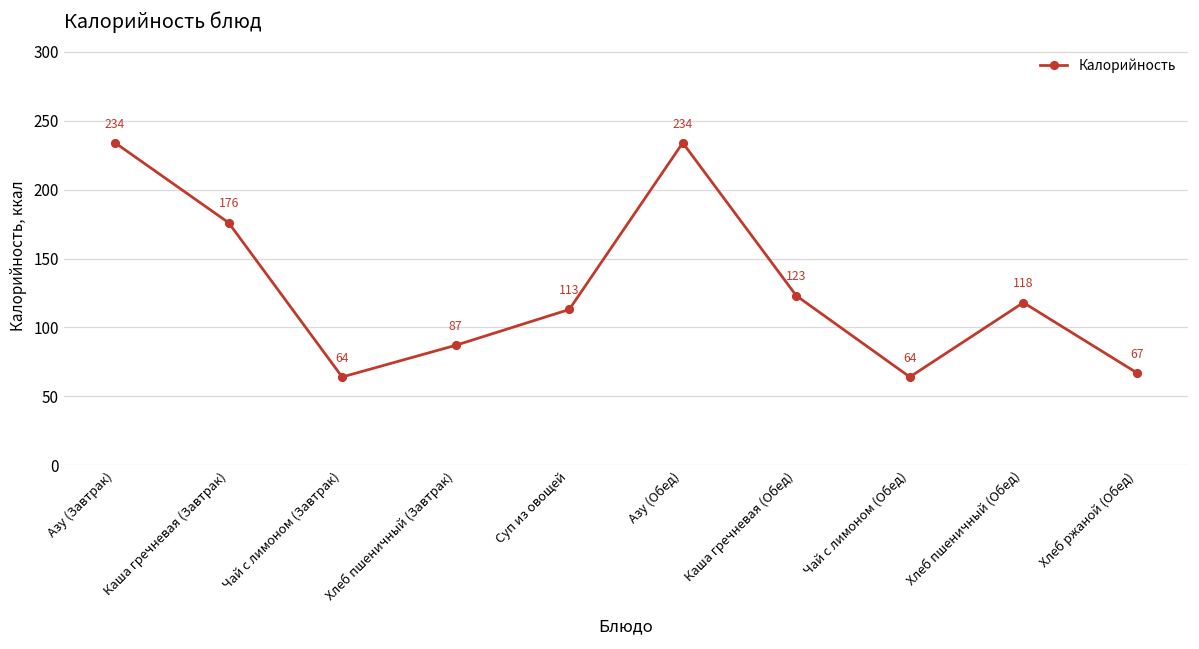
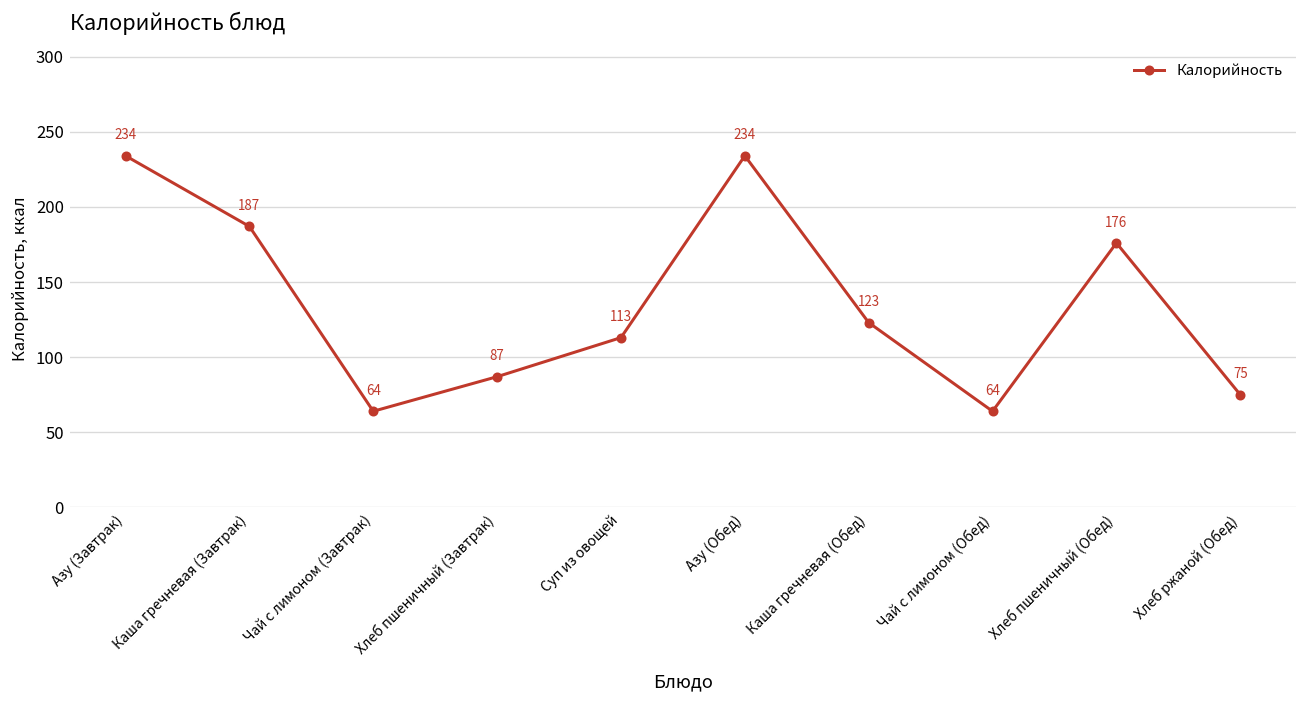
  {
    "Азу (Завтрак)": 234,
-   "Каша гречневая (Завтрак)": 176,
+   "Каша гречневая (Завтрак)": 187,
    "Чай с лимоном (Завтрак)": 64,
    "Хлеб пшеничный (Завтрак)": 87,
    "Суп из овощей": 113,
    "Азу (Обед)": 234,
    "Каша гречневая (Обед)": 123,
    "Чай с лимоном (Обед)": 64,
-   "Хлеб пшеничный (Обед)": 118,
-   "Хлеб ржаной (Обед)": 67
+   "Хлеб пшеничный (Обед)": 176,
+   "Хлеб ржаной (Обед)": 75
  }
